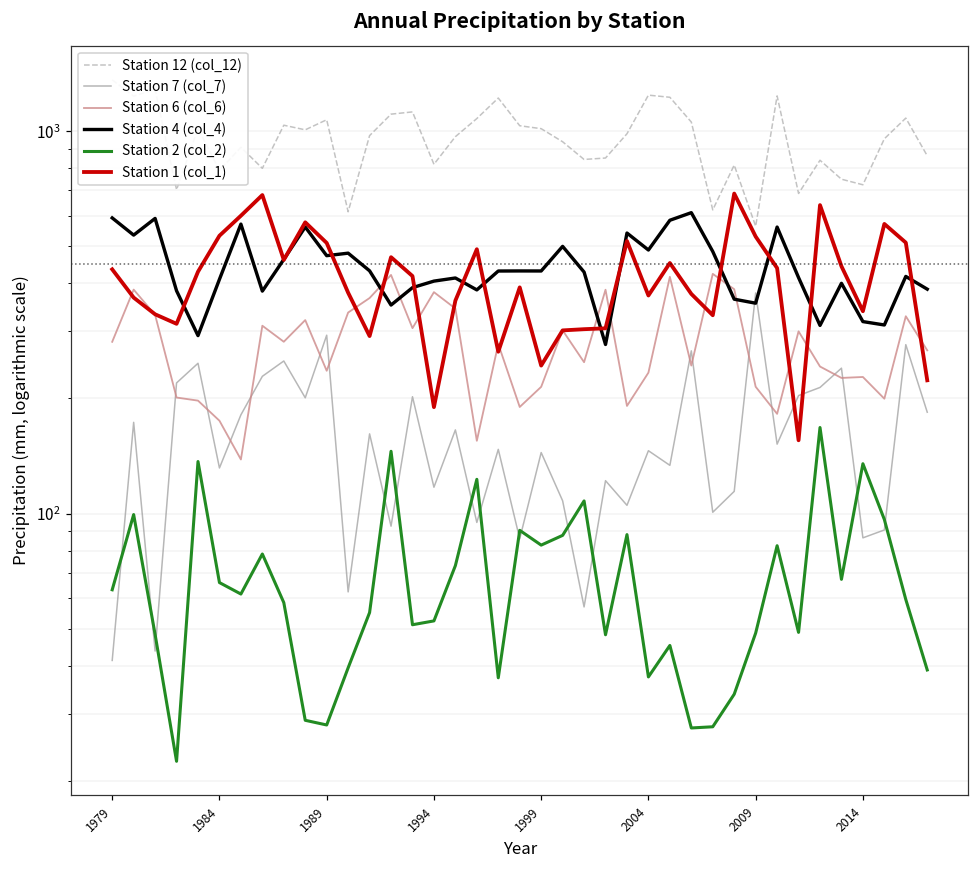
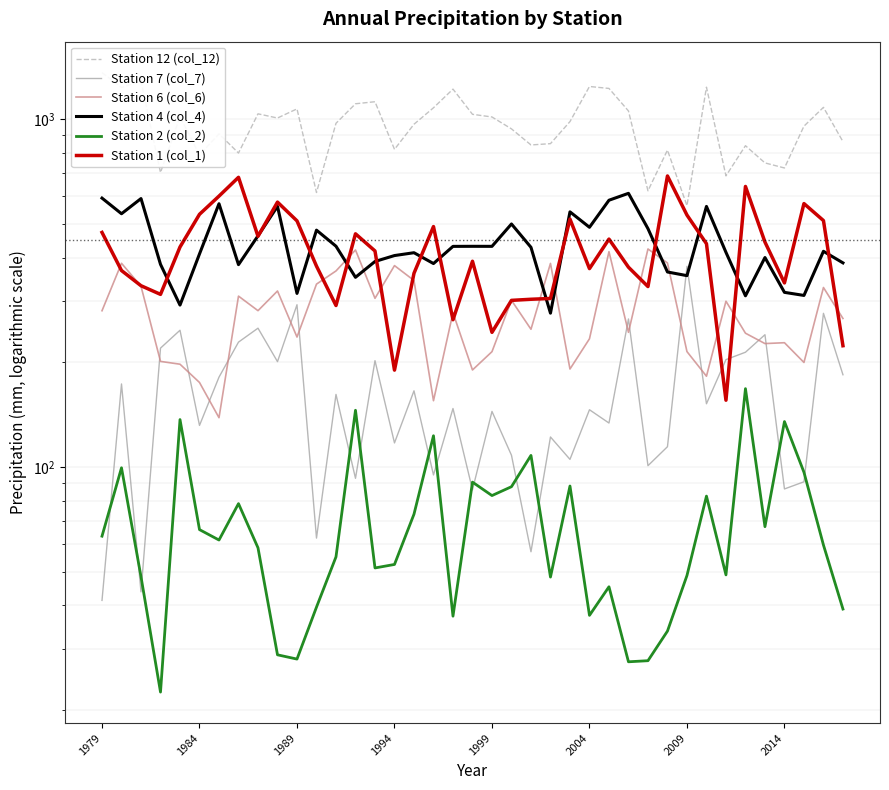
  {
    "Station 4 (col_4)": {
      "1979": 590,
      "1984": 410,
-     "1989": 470,
+     "1989": 320,
      "1994": 410,
      "1999": 430,
      "2004": 490,
      "2009": 350,
      "2014": 320
    },
    "Station 2 (col_2)": {
      "1979": 63,
      "1984": 66,
      "1989": 28,
      "1994": 52,
      "1999": 83,
      "2004": 37,
      "2009": 49,
      "2014": 135
    },
    "Station 1 (col_1)": {
-     "1979": 440,
+     "1979": 470,
      "1984": 530,
      "1989": 510,
      "1994": 190,
      "1999": 240,
      "2004": 370,
      "2009": 530,
      "2014": 340
    }
  }
